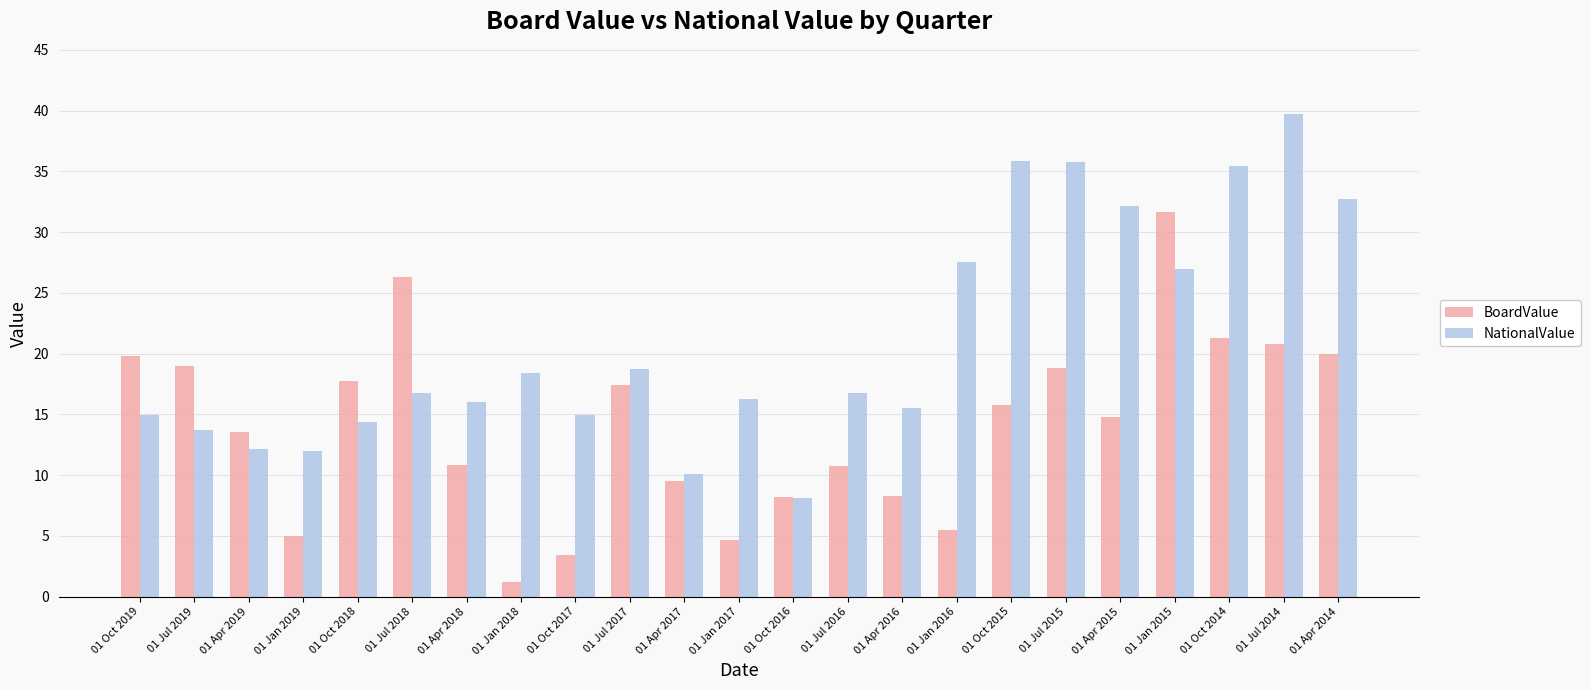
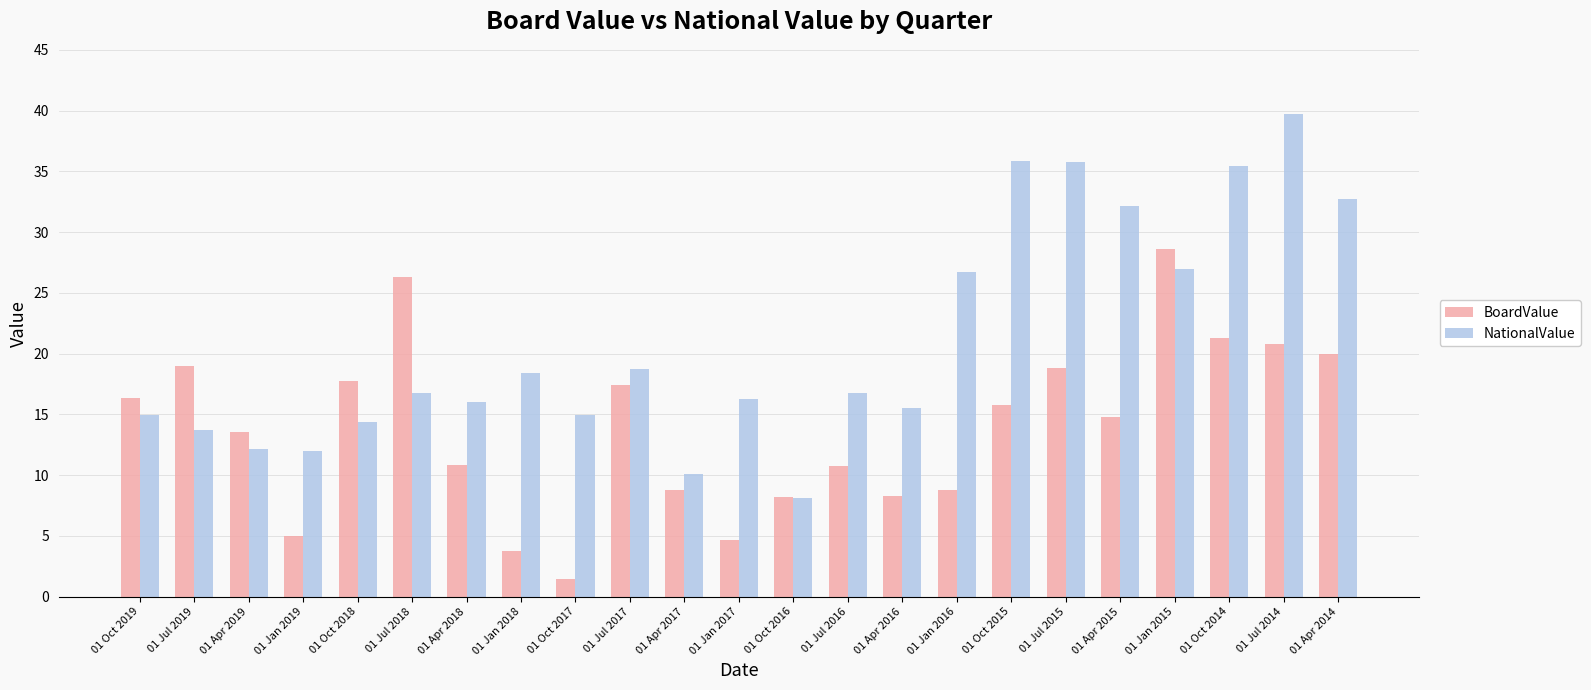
  {
    "BoardValue": {
-     "01 Oct 2019": 19.8,
+     "01 Oct 2019": 16.3,
      "01 Jul 2019": 19.0,
      "01 Apr 2019": 13.5,
      "01 Jan 2019": 4.9,
      "01 Oct 2018": 17.7,
      "01 Jul 2018": 26.3,
      "01 Apr 2018": 10.8,
-     "01 Jan 2018": 1.2,
-     "01 Oct 2017": 3.5,
+     "01 Jan 2018": 3.7,
+     "01 Oct 2017": 1.5,
      "01 Jul 2017": 17.4,
-     "01 Apr 2017": 9.5,
+     "01 Apr 2017": 8.8,
      "01 Jan 2017": 4.7,
      "01 Oct 2016": 8.2,
      "01 Jul 2016": 10.8,
      "01 Apr 2016": 8.3,
-     "01 Jan 2016": 5.5,
+     "01 Jan 2016": 8.8,
      "01 Oct 2015": 15.7,
      "01 Jul 2015": 18.8,
      "01 Apr 2015": 14.7,
-     "01 Jan 2015": 31.6,
+     "01 Jan 2015": 28.6,
      "01 Oct 2014": 21.3,
      "01 Jul 2014": 20.8,
      "01 Apr 2014": 20.0
    },
    "NationalValue": {
      "01 Oct 2019": 14.9,
      "01 Jul 2019": 13.7,
      "01 Apr 2019": 12.1,
      "01 Jan 2019": 12.0,
      "01 Oct 2018": 14.3,
      "01 Jul 2018": 16.7,
      "01 Apr 2018": 16.0,
      "01 Jan 2018": 18.4,
      "01 Oct 2017": 14.9,
      "01 Jul 2017": 18.7,
      "01 Apr 2017": 10.1,
      "01 Jan 2017": 16.3,
      "01 Oct 2016": 8.1,
      "01 Jul 2016": 16.7,
      "01 Apr 2016": 15.5,
-     "01 Jan 2016": 27.6,
+     "01 Jan 2016": 26.7,
      "01 Oct 2015": 35.9,
      "01 Jul 2015": 35.7,
      "01 Apr 2015": 32.2,
      "01 Jan 2015": 27.0,
      "01 Oct 2014": 35.4,
      "01 Jul 2014": 39.7,
      "01 Apr 2014": 32.7
    }
  }
